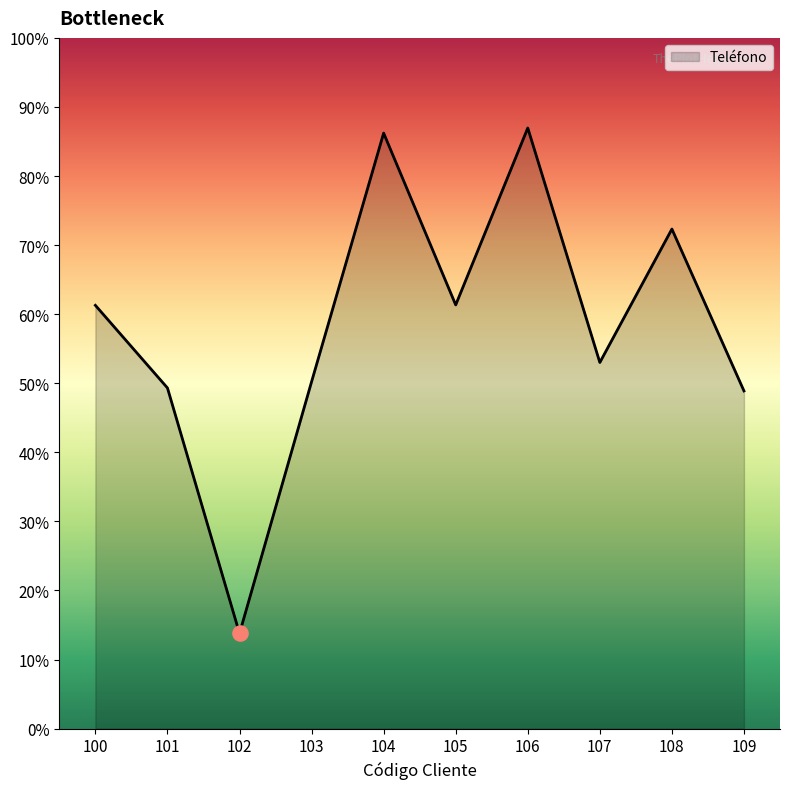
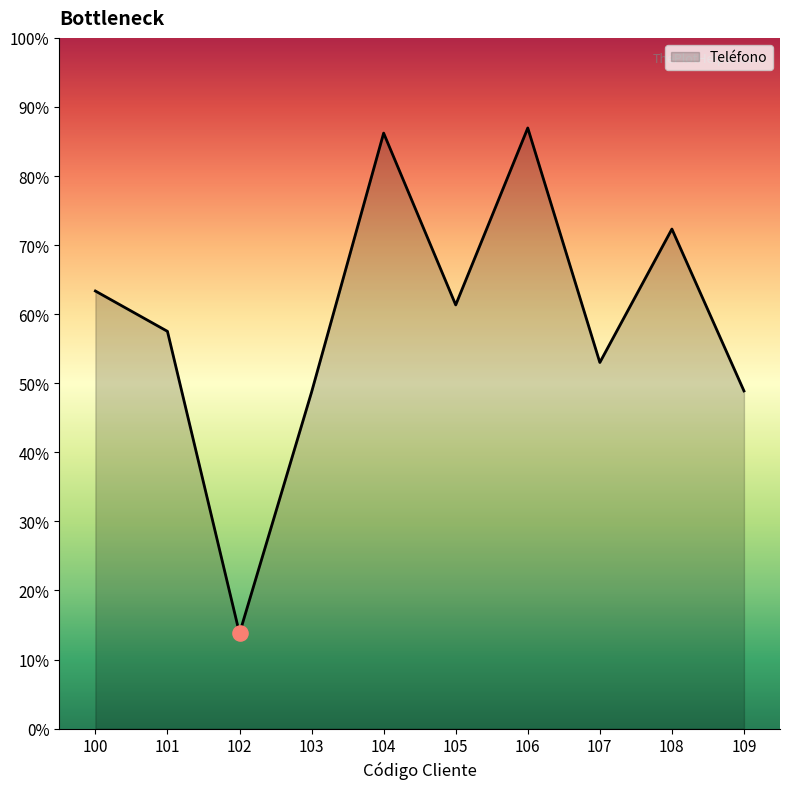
  {
    "Teléfono": {
-     "100": "61%",
-     "101": "49%",
-     "103": "50%",
+     "100": "63%",
+     "101": "58%",
+     "103": "49%",
      "104": "86%",
      "105": "61%",
      "106": "87%",
      "107": "53%",
      "108": "72%",
      "109": "49%"
    }
  }
